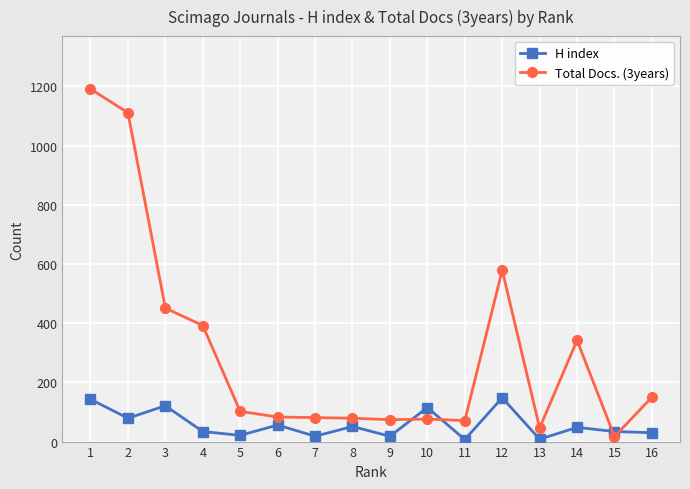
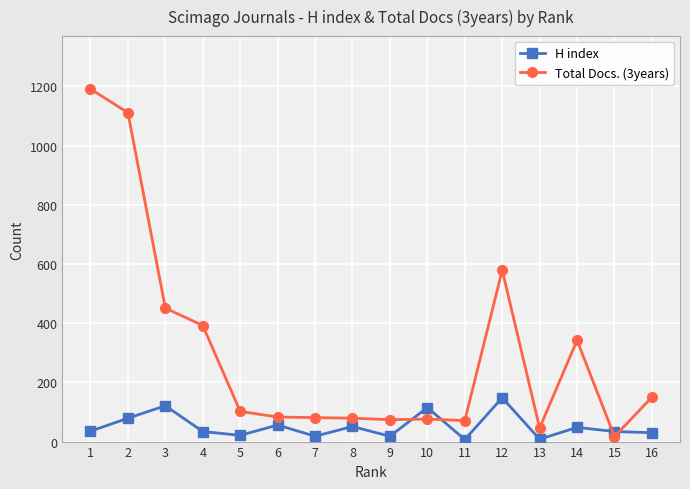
  {
    "H index": {
-     "1": 140,
+     "1": 40,
      "2": 80,
      "3": 120,
      "4": 30,
      "5": 20,
      "6": 60,
      "7": 20,
      "8": 50,
      "9": 20,
      "10": 120,
      "11": 10,
      "12": 150,
      "13": 10,
      "14": 50,
      "15": 30,
      "16": 30
    },
    "Total Docs. (3years)": {
      "1": 1190,
      "2": 1110,
      "3": 450,
      "4": 390,
      "5": 100,
      "6": 80,
      "7": 80,
      "8": 80,
      "9": 70,
      "10": 80,
      "11": 70,
      "12": 580,
      "13": 50,
      "14": 340,
      "15": 20,
      "16": 150
    }
  }
